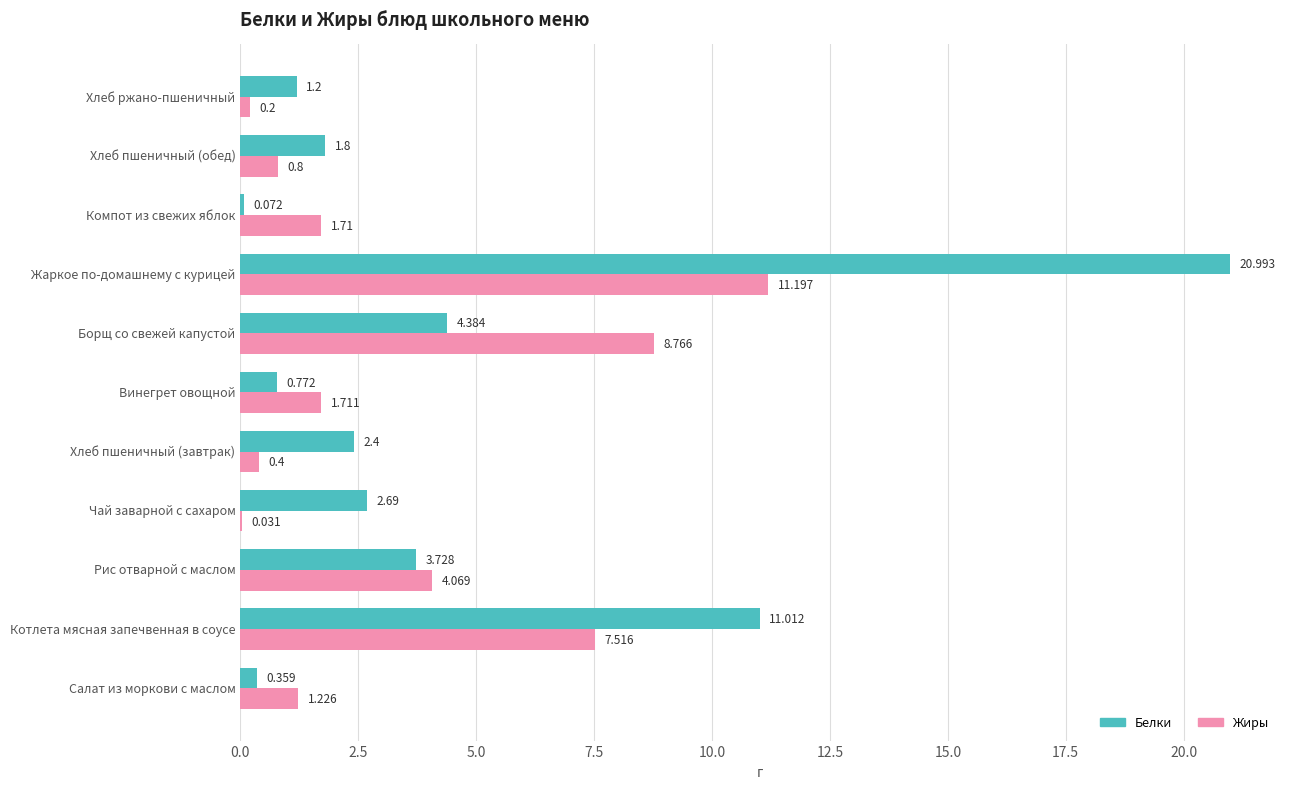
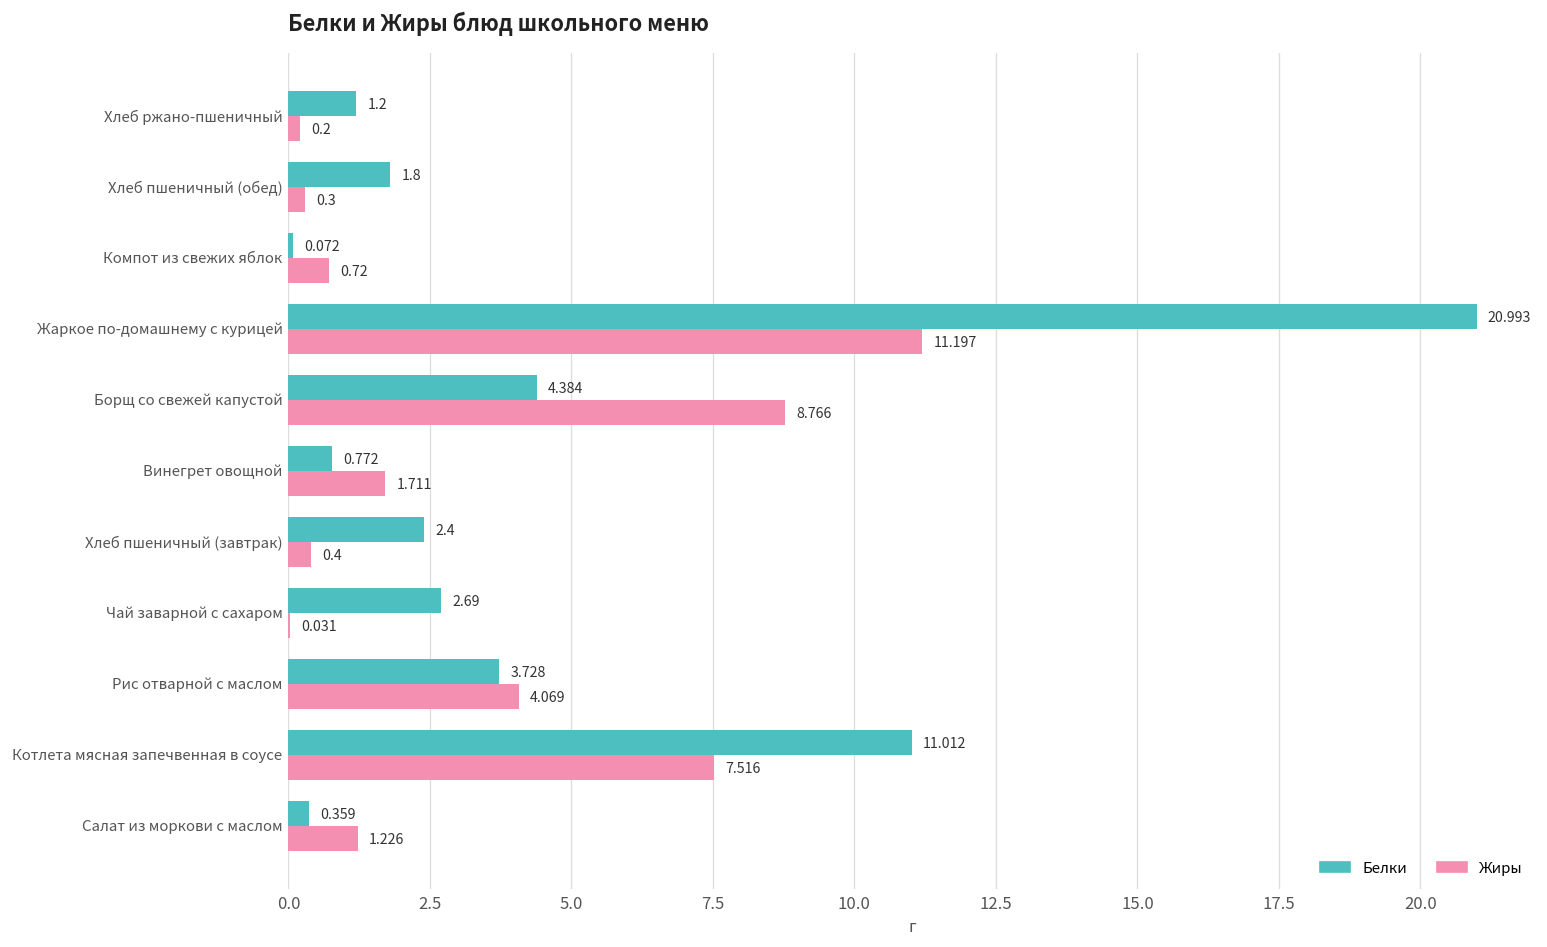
  {
    "Белки": {
      "Хлеб ржано-пшеничный": 1.2,
      "Хлеб пшеничный (обед)": 1.8,
      "Компот из свежих яблок": 0.072,
      "Жаркое по-домашнему с курицей": 20.993,
      "Борщ со свежей капустой": 4.384,
      "Винегрет овощной": 0.772,
      "Хлеб пшеничный (завтрак)": 2.4,
      "Чай заварной с сахаром": 2.69,
      "Рис отварной с маслом": 3.728,
      "Котлета мясная запечвенная в соусе": 11.012,
      "Салат из моркови с маслом": 0.359
    },
    "Жиры": {
      "Хлеб ржано-пшеничный": 0.2,
-     "Хлеб пшеничный (обед)": 0.8,
-     "Компот из свежих яблок": 1.71,
+     "Хлеб пшеничный (обед)": 0.3,
+     "Компот из свежих яблок": 0.72,
      "Жаркое по-домашнему с курицей": 11.197,
      "Борщ со свежей капустой": 8.766,
      "Винегрет овощной": 1.711,
      "Хлеб пшеничный (завтрак)": 0.4,
      "Чай заварной с сахаром": 0.031,
      "Рис отварной с маслом": 4.069,
      "Котлета мясная запечвенная в соусе": 7.516,
      "Салат из моркови с маслом": 1.226
    }
  }
